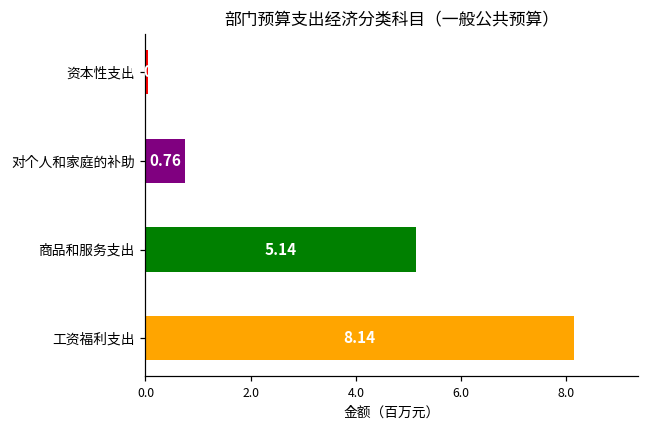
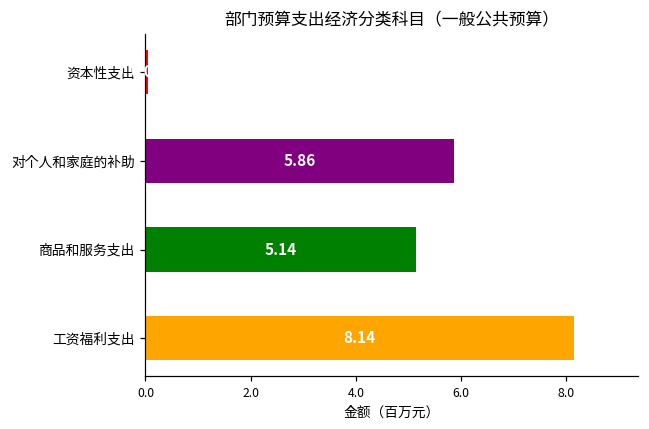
  {
-   "对个人和家庭的补助": 0.76,
+   "对个人和家庭的补助": 5.86,
    "商品和服务支出": 5.14,
    "工资福利支出": 8.14
  }
